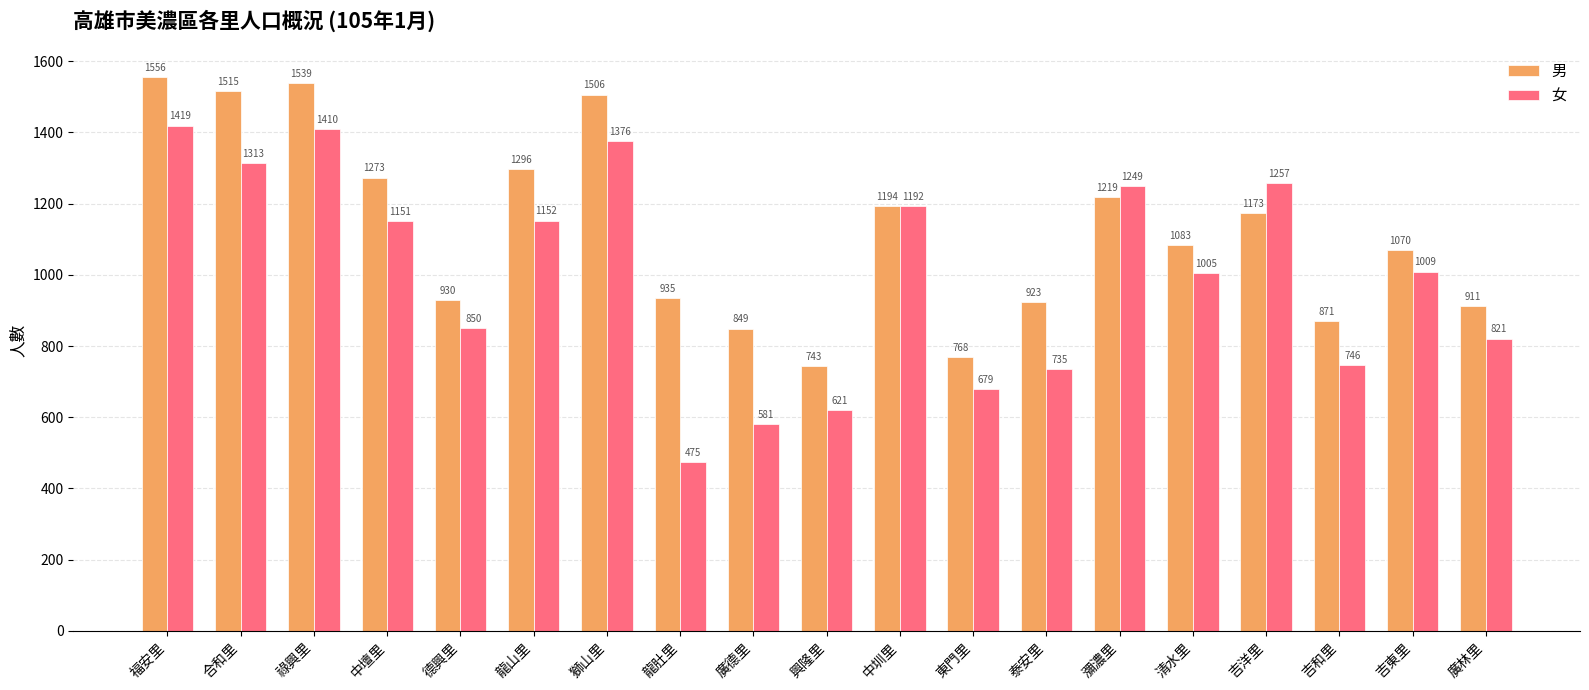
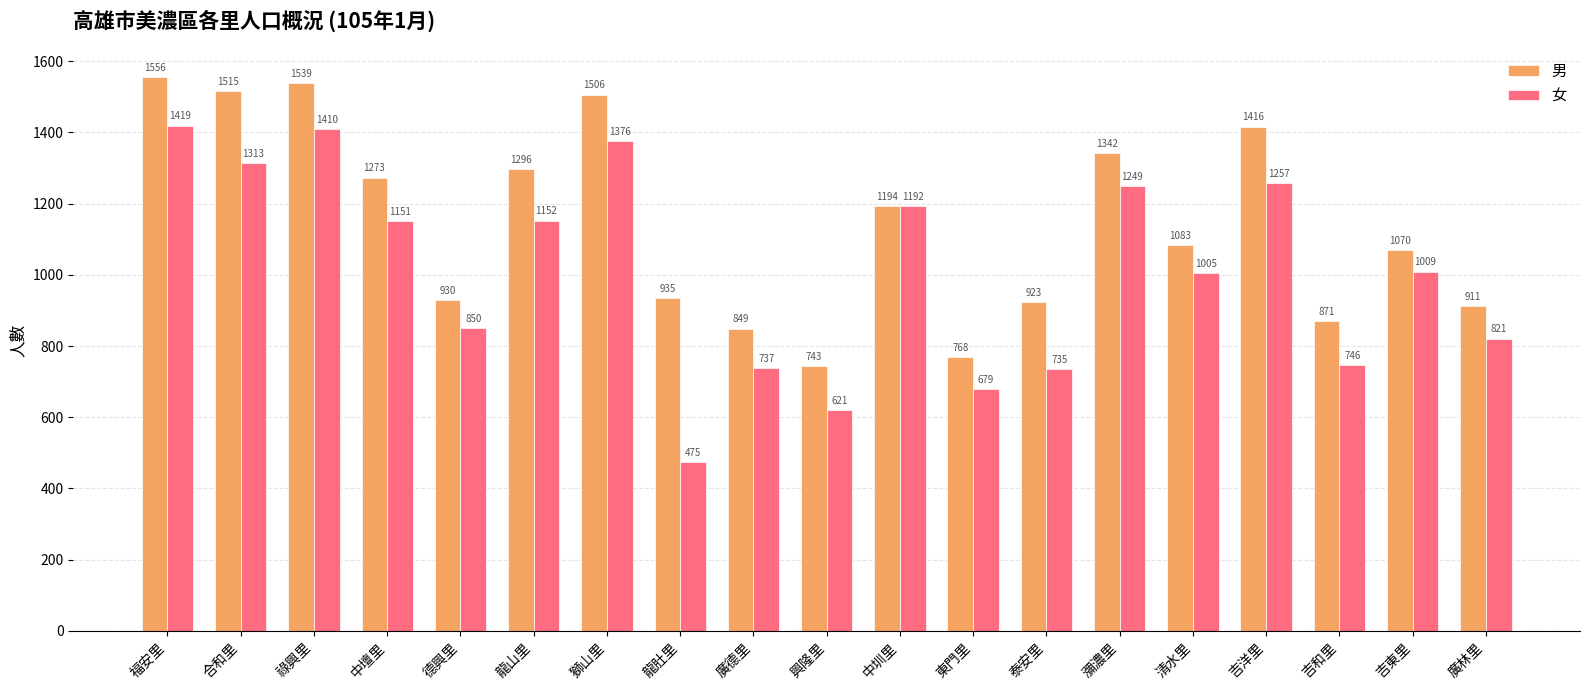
  {
    "男": {
      "福安里": 1556,
      "合和里": 1515,
      "祿興里": 1539,
      "中壇里": 1273,
      "德興里": 930,
      "龍山里": 1296,
      "獅山里": 1506,
      "龍肚里": 935,
      "廣德里": 849,
      "興隆里": 743,
      "中圳里": 1194,
      "東門里": 768,
      "泰安里": 923,
-     "瀰濃里": 1219,
+     "瀰濃里": 1342,
      "清水里": 1083,
-     "吉洋里": 1173,
+     "吉洋里": 1416,
      "吉和里": 871,
      "吉東里": 1070,
      "廣林里": 911
    },
    "女": {
      "福安里": 1419,
      "合和里": 1313,
      "祿興里": 1410,
      "中壇里": 1151,
      "德興里": 850,
      "龍山里": 1152,
      "獅山里": 1376,
      "龍肚里": 475,
-     "廣德里": 581,
+     "廣德里": 737,
      "興隆里": 621,
      "中圳里": 1192,
      "東門里": 679,
      "泰安里": 735,
      "瀰濃里": 1249,
      "清水里": 1005,
      "吉洋里": 1257,
      "吉和里": 746,
      "吉東里": 1009,
      "廣林里": 821
    }
  }
